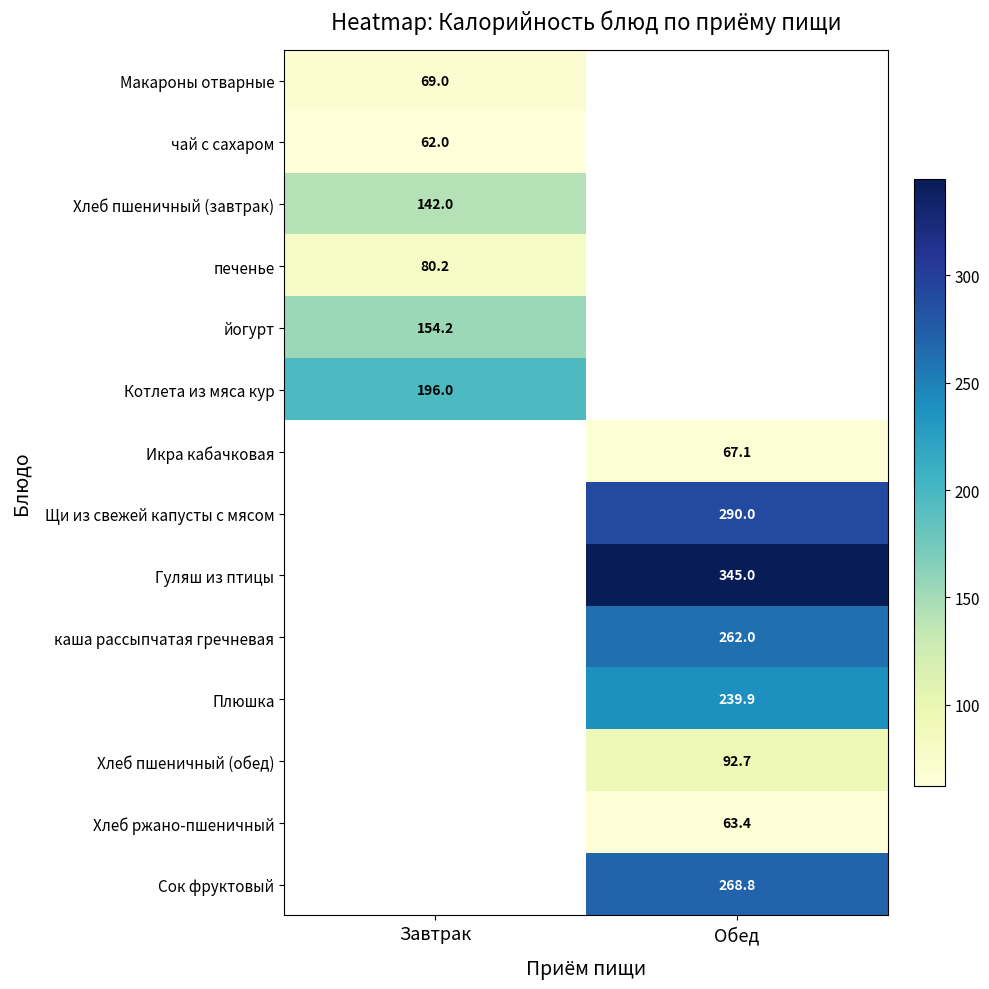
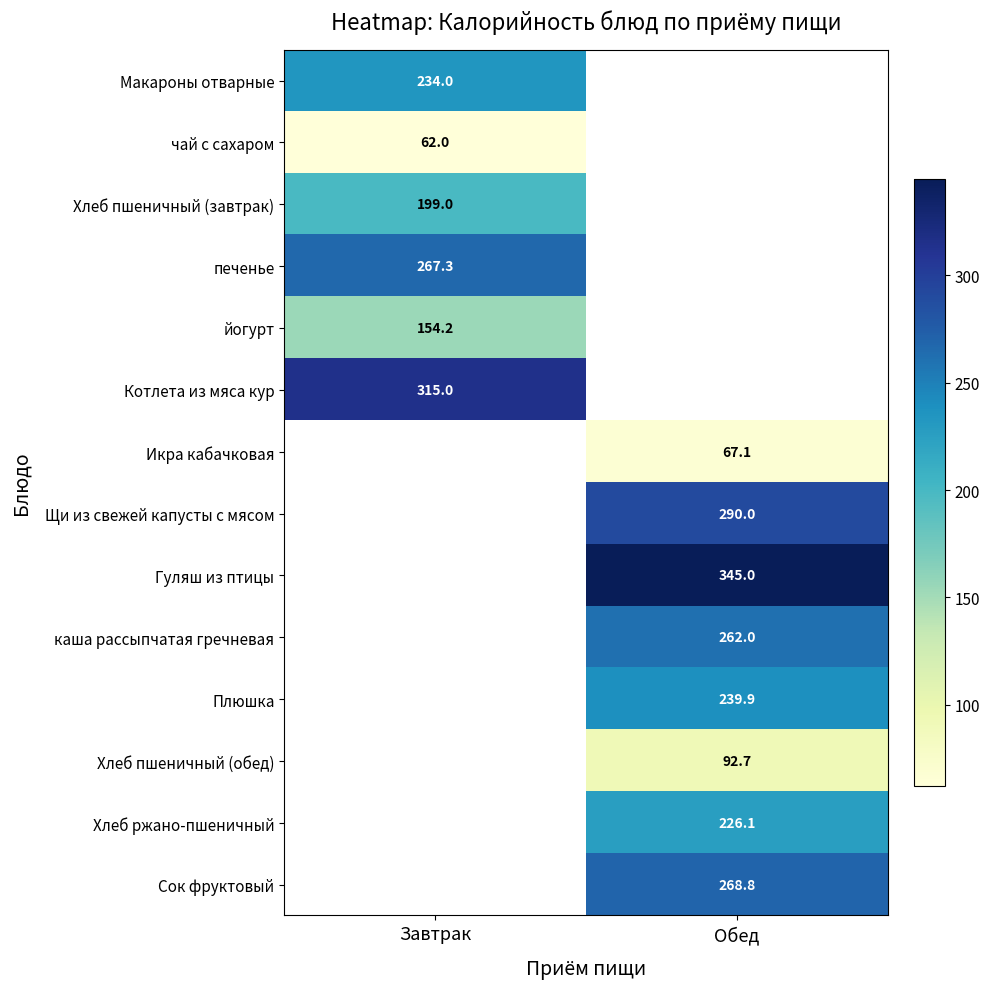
  {
    "Макароны отварные": {
-     "Завтрак": 69.0
+     "Завтрак": 234.0
    },
    "чай с сахаром": {
      "Завтрак": 62.0
    },
    "Хлеб пшеничный (завтрак)": {
-     "Завтрак": 142.0
+     "Завтрак": 199.0
    },
    "печенье": {
-     "Завтрак": 80.2
+     "Завтрак": 267.3
    },
    "йогурт": {
      "Завтрак": 154.2
    },
    "Котлета из мяса кур": {
-     "Завтрак": 196.0
+     "Завтрак": 315.0
    },
    "Икра кабачковая": {
      "Обед": 67.1
    },
    "Щи из свежей капусты с мясом": {
      "Обед": 290.0
    },
    "Гуляш из птицы": {
      "Обед": 345.0
    },
    "каша рассыпчатая гречневая": {
      "Обед": 262.0
    },
    "Плюшка": {
      "Обед": 239.9
    },
    "Хлеб пшеничный (обед)": {
      "Обед": 92.7
    },
    "Хлеб ржано-пшеничный": {
-     "Обед": 63.4
+     "Обед": 226.1
    },
    "Сок фруктовый": {
      "Обед": 268.8
    }
  }
